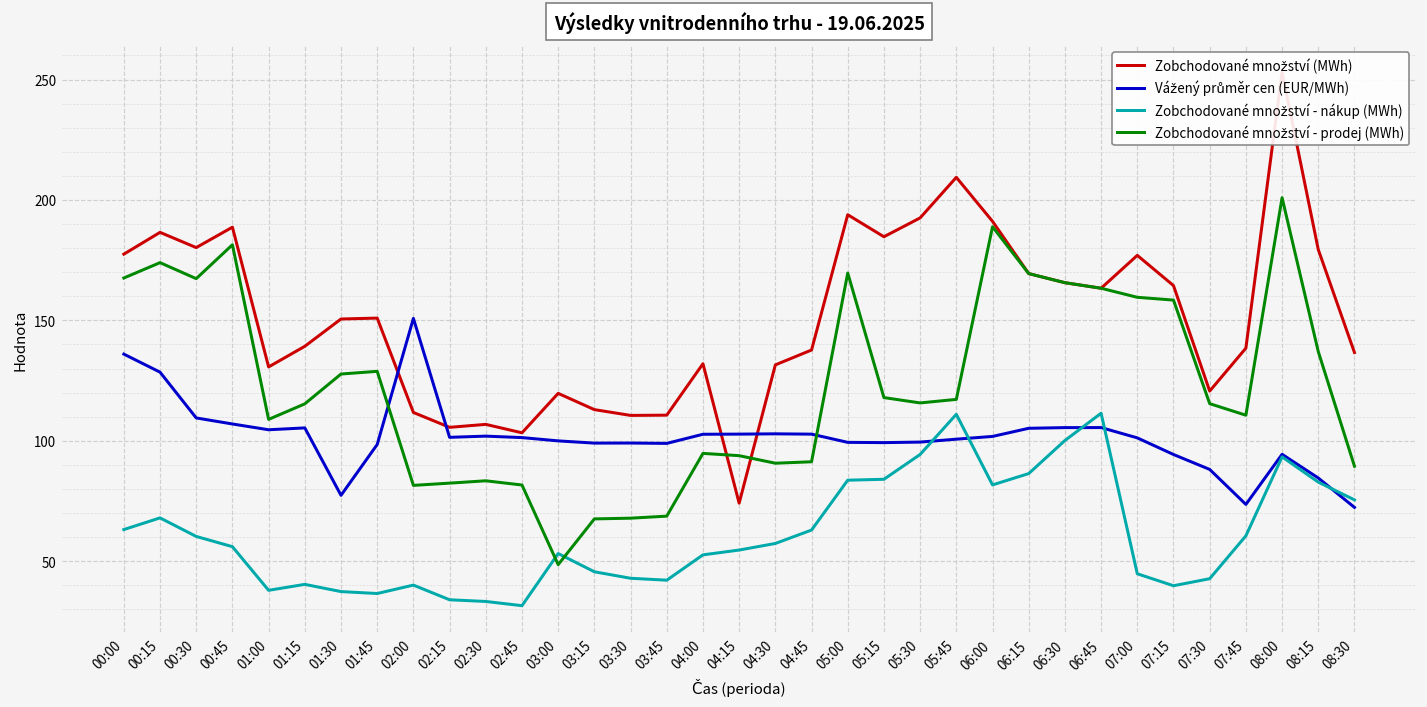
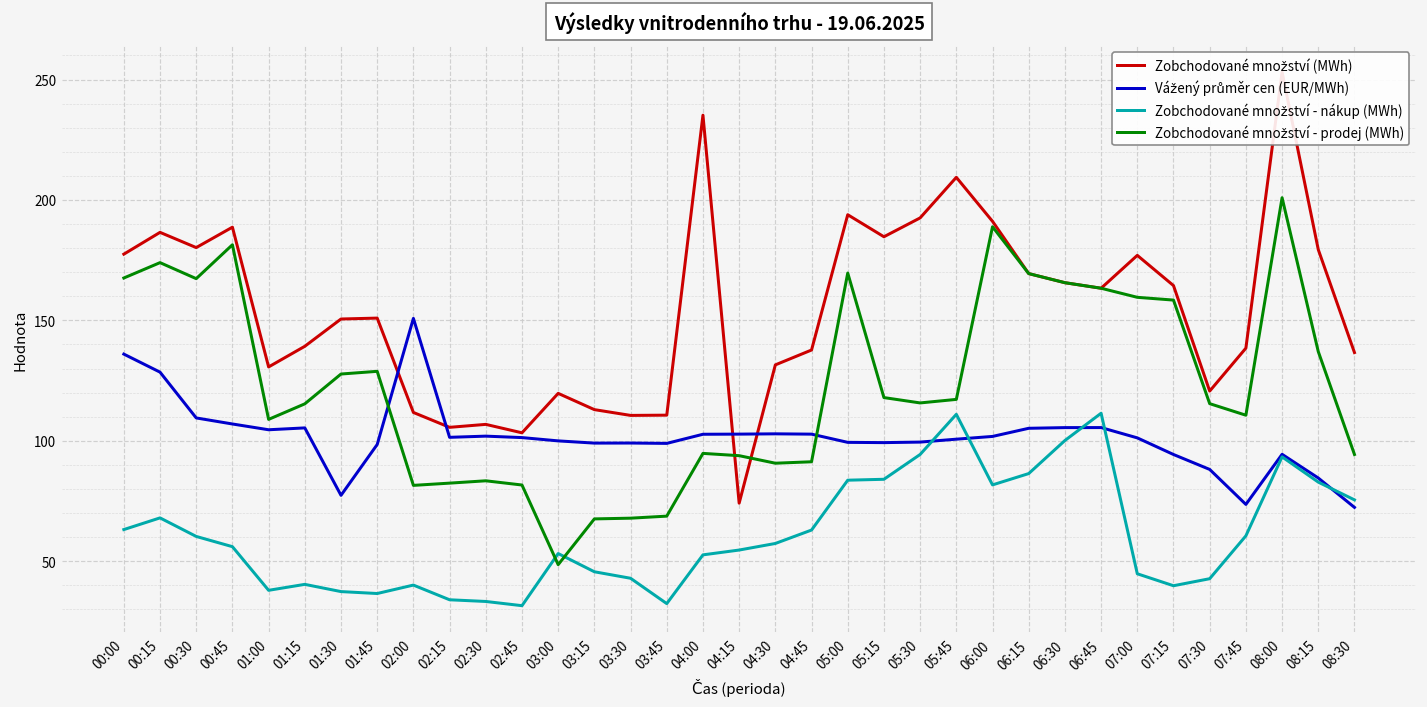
  {
    "Zobchodované množství (MWh)": {
      "00:00": 178,
      "00:15": 187,
      "00:30": 180,
      "00:45": 189,
      "01:00": 131,
      "01:15": 139,
      "01:30": 151,
      "01:45": 151,
      "02:00": 112,
      "02:15": 106,
      "02:30": 107,
      "02:45": 103,
      "03:00": 120,
      "03:15": 113,
      "03:30": 111,
      "03:45": 111,
-     "04:00": 132,
+     "04:00": 235,
      "04:15": 74,
      "04:30": 132,
      "04:45": 138,
      "05:00": 194,
      "05:15": 185,
      "05:30": 193,
      "05:45": 209,
      "06:00": 191,
      "07:00": 177,
      "07:15": 164,
      "07:30": 121,
      "07:45": 138,
      "08:15": 179,
      "08:30": 137
    },
    "Vážený průměr cen (EUR/MWh)": {
      "00:00": 136,
      "00:15": 129,
      "00:30": 110,
      "00:45": 107,
      "01:00": 105,
      "01:15": 105,
      "01:30": 77,
      "01:45": 98,
      "02:00": 151,
      "02:15": 101,
      "02:30": 102,
      "02:45": 101,
      "03:00": 100,
      "03:15": 99,
      "03:30": 99,
      "03:45": 99,
      "04:00": 103,
      "04:15": 103,
      "04:30": 103,
      "04:45": 103,
      "05:00": 99,
      "05:15": 99,
      "05:30": 99,
      "05:45": 101,
      "06:00": 102,
      "06:15": 105,
      "06:30": 105,
      "06:45": 106,
      "07:00": 101,
      "07:15": 94,
      "07:30": 88,
      "07:45": 74,
      "08:15": 85,
      "08:30": 72
    },
    "Zobchodované množství - nákup (MWh)": {
      "00:00": 63,
      "00:15": 68,
      "00:30": 60,
      "00:45": 56,
      "01:00": 38,
      "01:15": 40,
      "01:30": 37,
      "01:45": 37,
      "02:00": 40,
      "02:15": 34,
      "02:30": 33,
      "02:45": 32,
      "03:00": 53,
      "03:15": 46,
      "03:30": 43,
-     "03:45": 42,
+     "03:45": 32,
      "04:00": 53,
      "04:15": 55,
      "04:30": 57,
      "04:45": 63,
      "05:00": 84,
      "05:15": 84,
      "05:30": 94,
      "05:45": 111,
      "06:00": 82,
      "06:15": 86,
      "06:30": 100,
      "06:45": 111,
      "07:00": 45,
      "07:15": 40,
      "07:30": 43,
      "07:45": 61,
      "08:15": 83,
      "08:30": 75
    },
    "Zobchodované množství - prodej (MWh)": {
      "00:00": 168,
      "00:15": 174,
      "00:30": 167,
      "00:45": 181,
      "01:00": 109,
      "01:15": 115,
      "01:30": 128,
      "01:45": 129,
      "02:00": 82,
      "02:15": 82,
      "02:30": 83,
      "02:45": 82,
      "03:00": 49,
      "03:15": 68,
      "03:30": 68,
      "03:45": 69,
      "04:00": 95,
      "04:15": 94,
      "04:30": 91,
      "04:45": 91,
      "05:00": 170,
      "05:15": 118,
      "05:30": 116,
      "05:45": 117,
      "06:00": 189,
      "07:00": 160,
      "07:15": 158,
      "07:30": 115,
      "07:45": 111,
      "08:00": 201,
      "08:15": 137,
-     "08:30": 89
+     "08:30": 94
    }
  }
